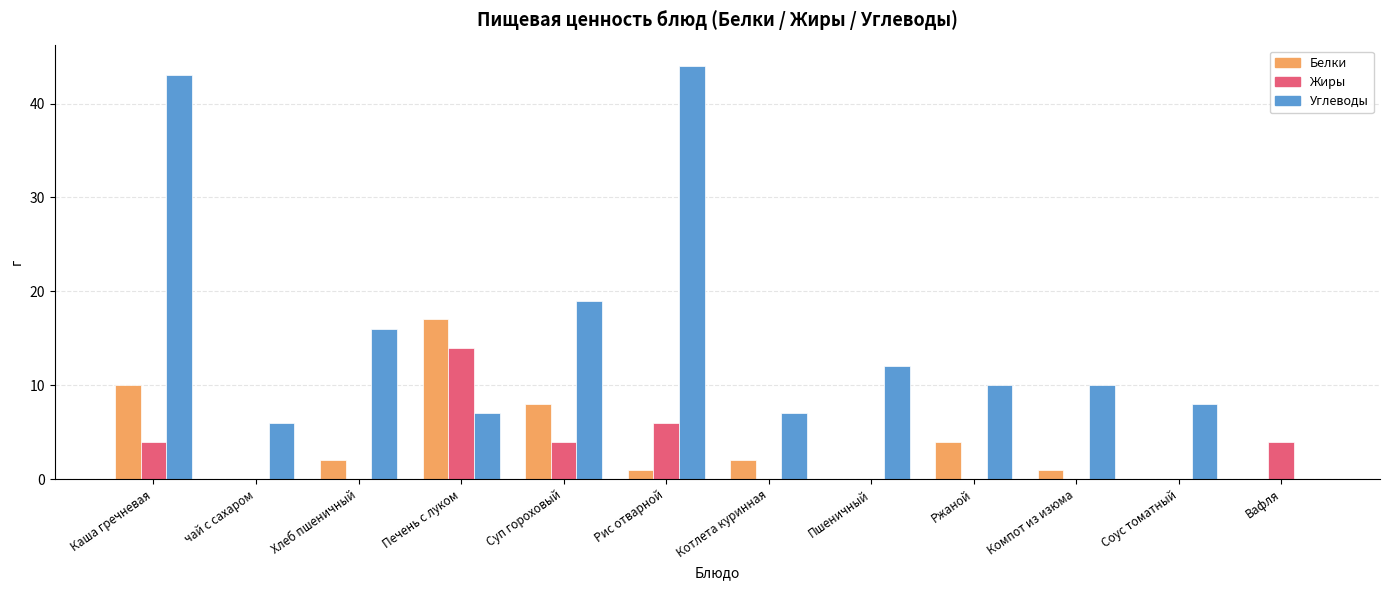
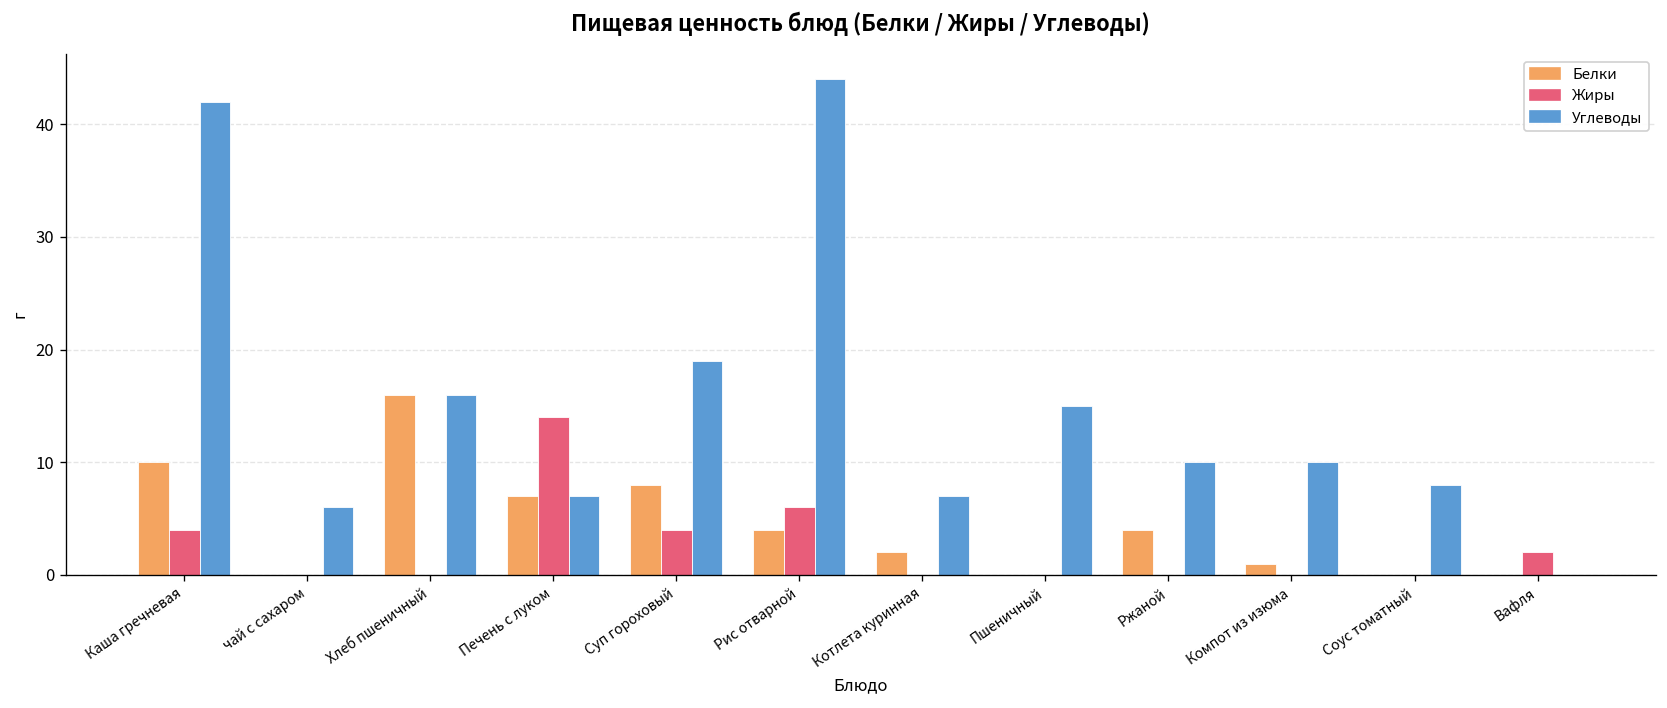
  {
    "Белки": {
      "Каша гречневая": 10,
      "чай с сахаром": 0,
-     "Хлеб пшеничный": 2,
-     "Печень с луком": 17,
+     "Хлеб пшеничный": 16,
+     "Печень с луком": 7,
      "Суп гороховый": 8,
-     "Рис отварной": 1,
+     "Рис отварной": 4,
      "Котлета куринная": 2,
      "Пшеничный": 0,
      "Ржаной": 4,
      "Компот из изюма": 1,
      "Соус томатный": 0,
      "Вафля": 0
    },
    "Жиры": {
      "Каша гречневая": 4,
      "чай с сахаром": 0,
      "Хлеб пшеничный": 0,
      "Печень с луком": 14,
      "Суп гороховый": 4,
      "Рис отварной": 6,
      "Котлета куринная": 0,
      "Пшеничный": 0,
      "Ржаной": 0,
      "Компот из изюма": 0,
      "Соус томатный": 0,
-     "Вафля": 4
+     "Вафля": 2
    },
    "Углеводы": {
-     "Каша гречневая": 43,
+     "Каша гречневая": 42,
      "чай с сахаром": 6,
      "Хлеб пшеничный": 16,
      "Печень с луком": 7,
      "Суп гороховый": 19,
      "Рис отварной": 44,
      "Котлета куринная": 7,
-     "Пшеничный": 12,
+     "Пшеничный": 15,
      "Ржаной": 10,
      "Компот из изюма": 10,
      "Соус томатный": 8,
      "Вафля": 0
    }
  }
